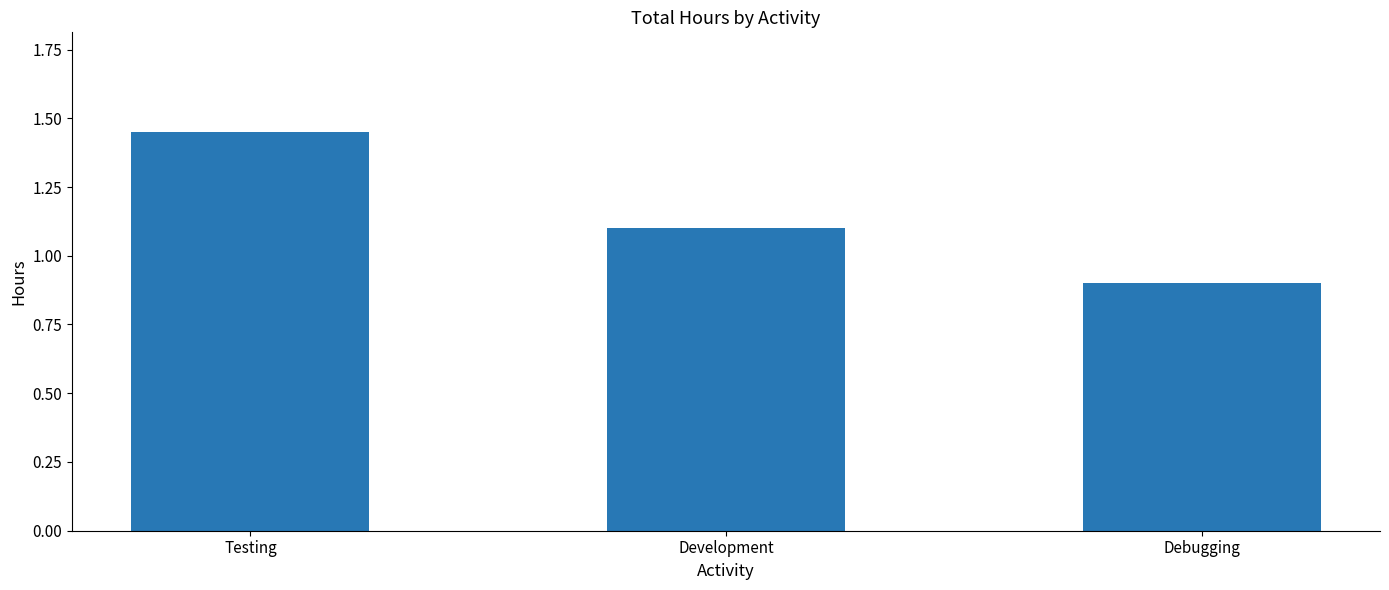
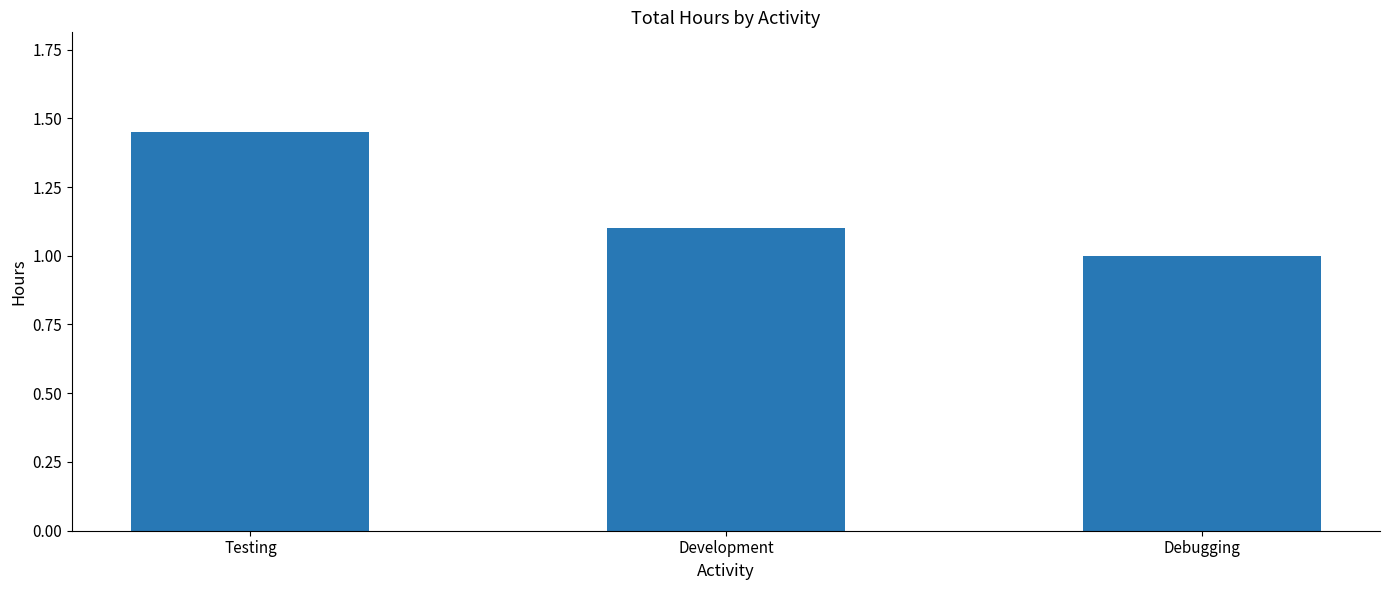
  {
    "Testing": 1.45,
    "Development": 1.1,
-   "Debugging": 0.9
+   "Debugging": 1.0
  }
